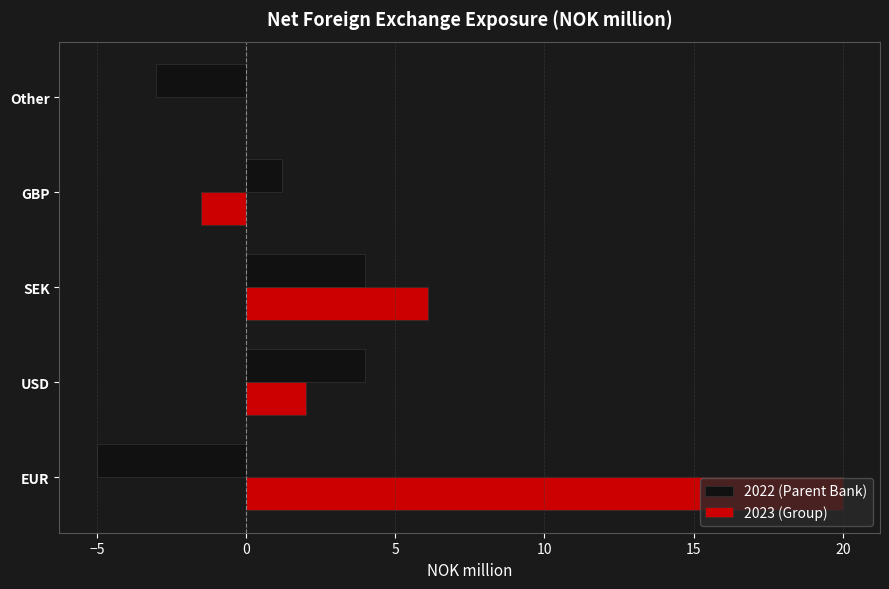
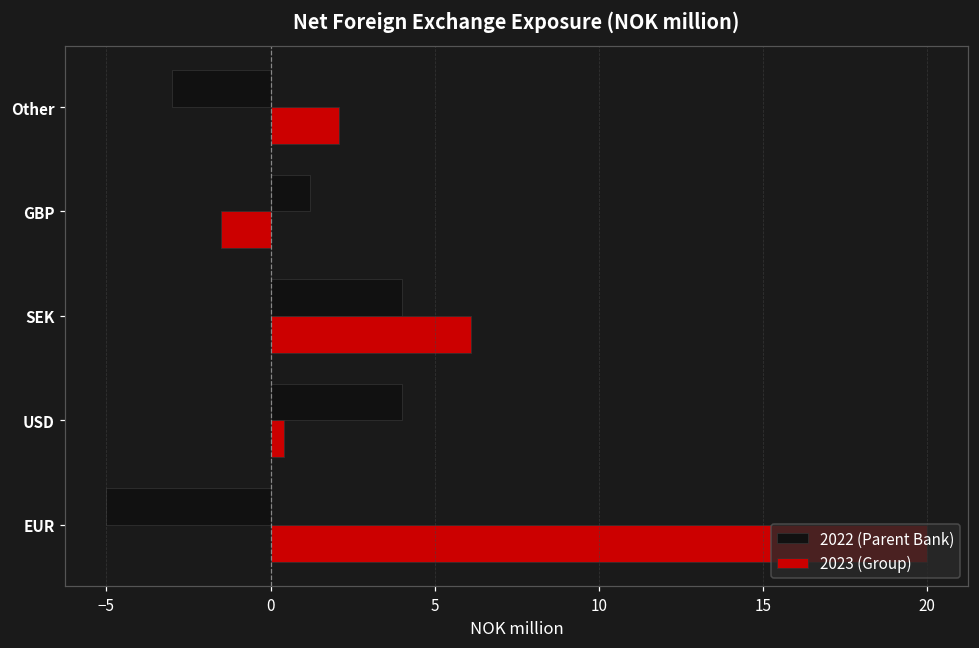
  {
    "2022 (Parent Bank)": {
      "Other": -3.0,
      "GBP": 1.2,
      "SEK": 4.0,
      "USD": 4.0,
      "EUR": -5.0
    },
    "2023 (Group)": {
-     "Other": 0.0,
+     "Other": 2.1,
      "GBP": -1.5,
      "SEK": 6.1,
-     "USD": 2.0
+     "USD": 0.4
    }
  }
